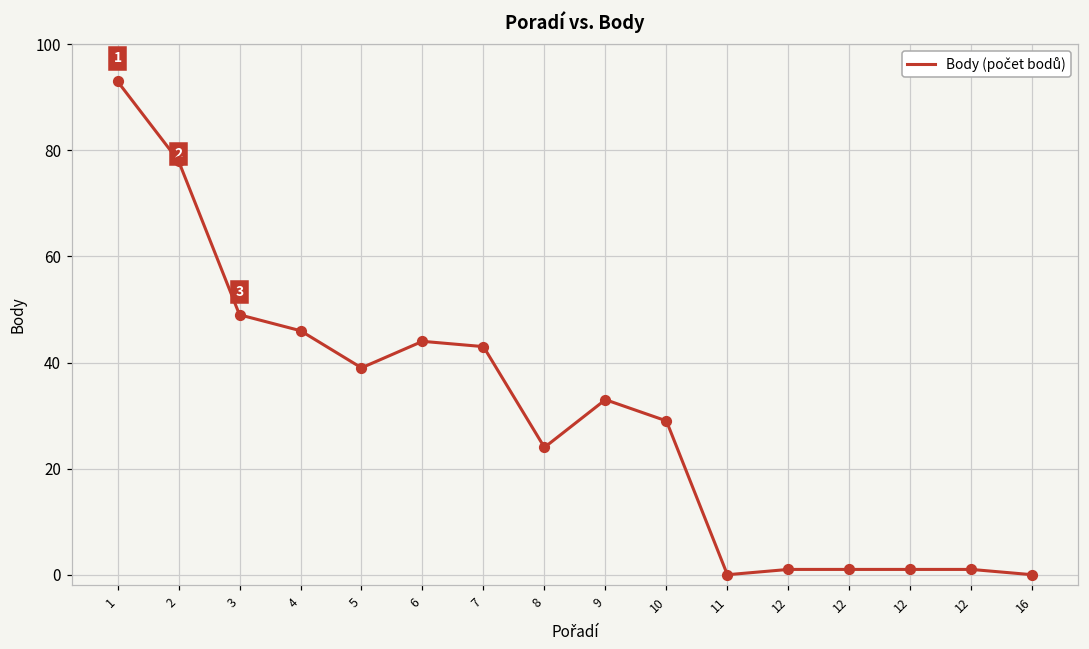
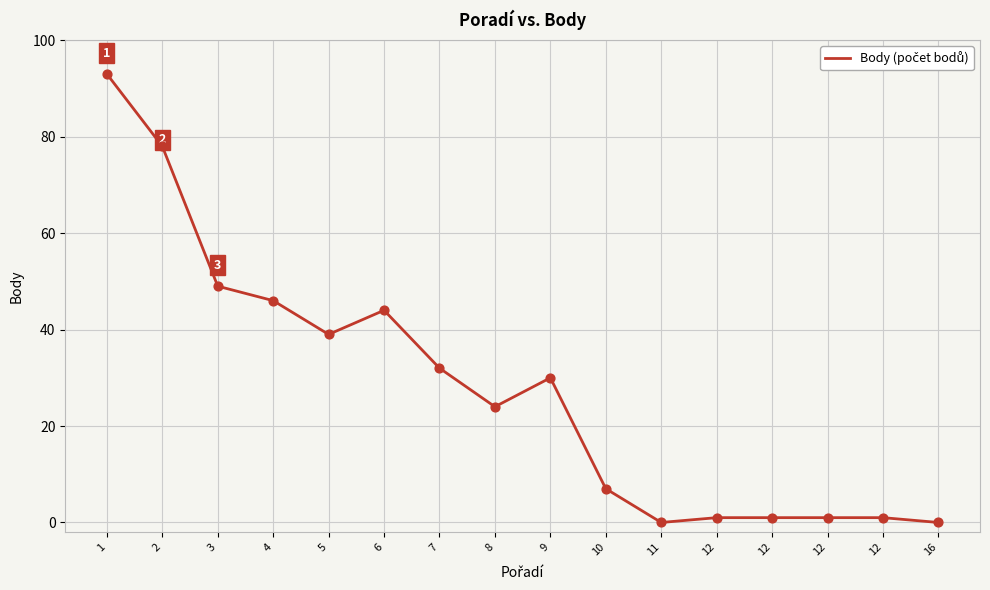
  {
    "4": 46,
    "5": 39,
    "6": 44,
-   "7": 43,
+   "7": 32,
    "8": 24,
-   "9": 33,
-   "10": 29,
+   "9": 30,
+   "10": 7,
    "11": 0,
    "16": 0
  }
